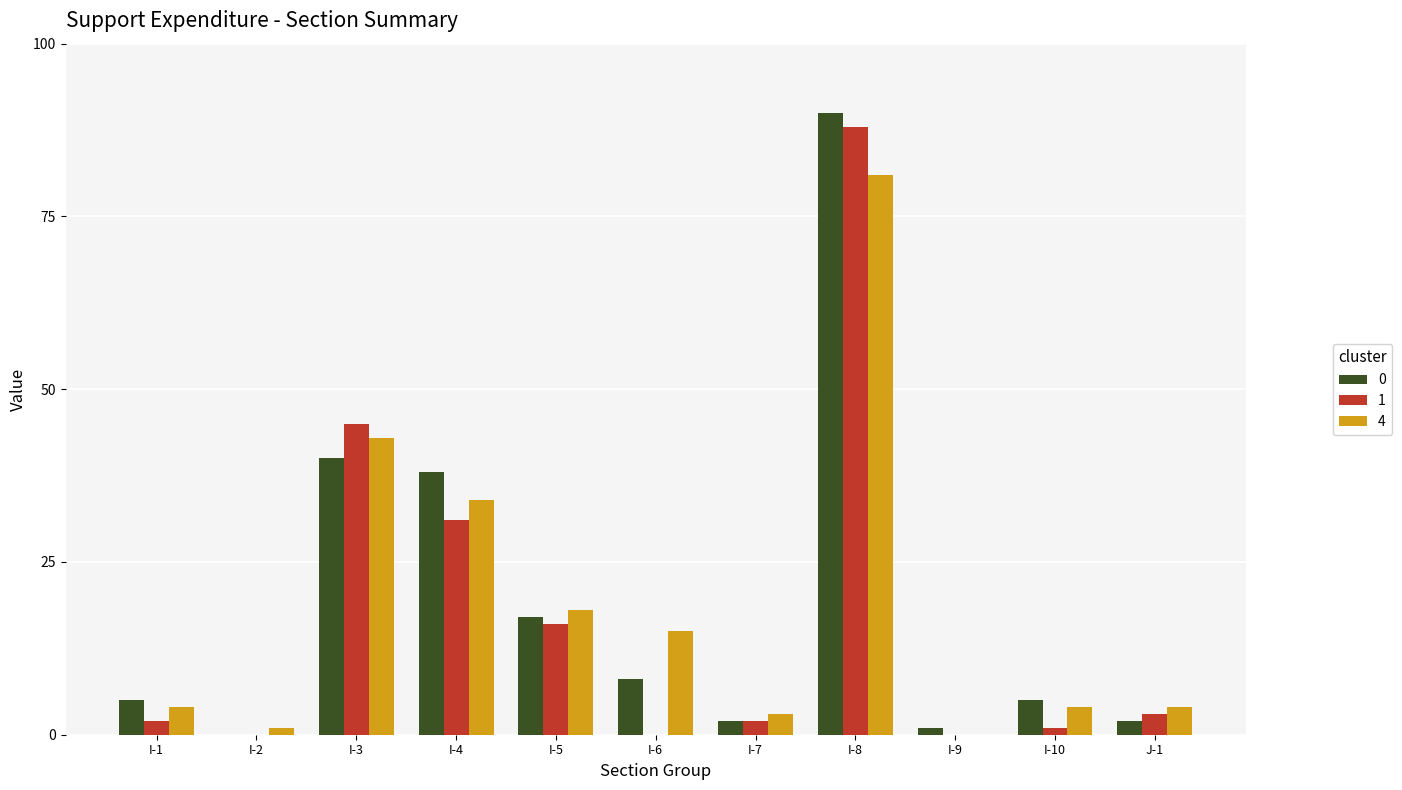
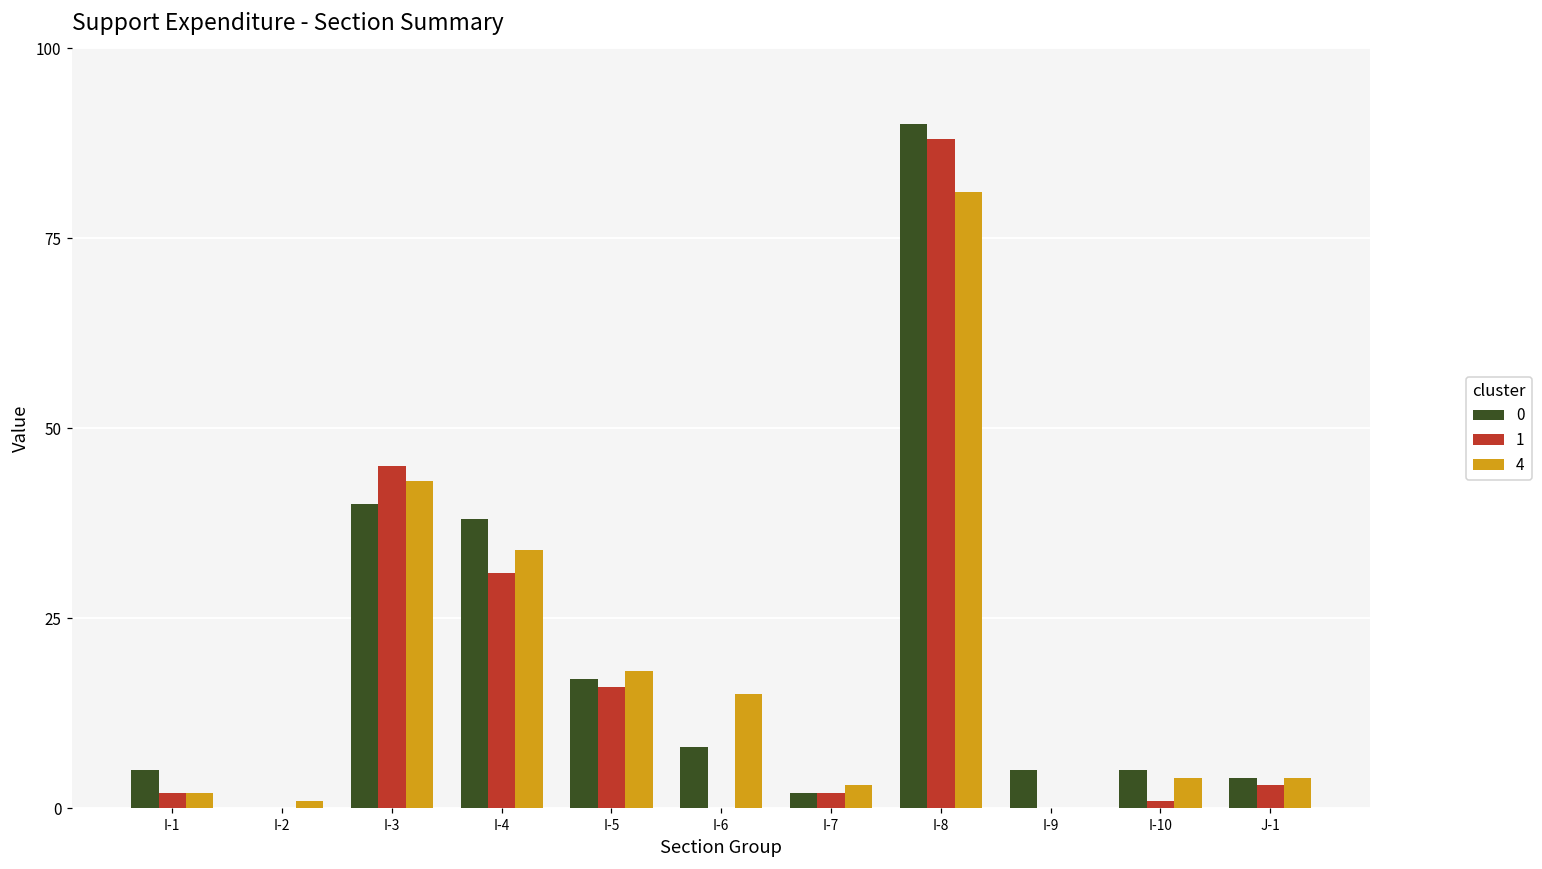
  {
    "0": {
      "I-1": 5,
      "I-2": 0,
      "I-3": 40,
      "I-4": 38,
      "I-5": 17,
      "I-6": 8,
      "I-7": 2,
      "I-8": 90,
-     "I-9": 1,
+     "I-9": 5,
      "I-10": 5,
-     "J-1": 2
+     "J-1": 4
    },
    "1": {
      "I-1": 2,
      "I-2": 0,
      "I-3": 45,
      "I-4": 31,
      "I-5": 16,
      "I-6": 0,
      "I-7": 2,
      "I-8": 88,
      "I-9": 0,
      "I-10": 1,
      "J-1": 3
    },
    "4": {
-     "I-1": 4,
+     "I-1": 2,
      "I-2": 1,
      "I-3": 43,
      "I-4": 34,
      "I-5": 18,
      "I-6": 15,
      "I-7": 3,
      "I-8": 81,
      "I-9": 0,
      "I-10": 4,
      "J-1": 4
    }
  }
